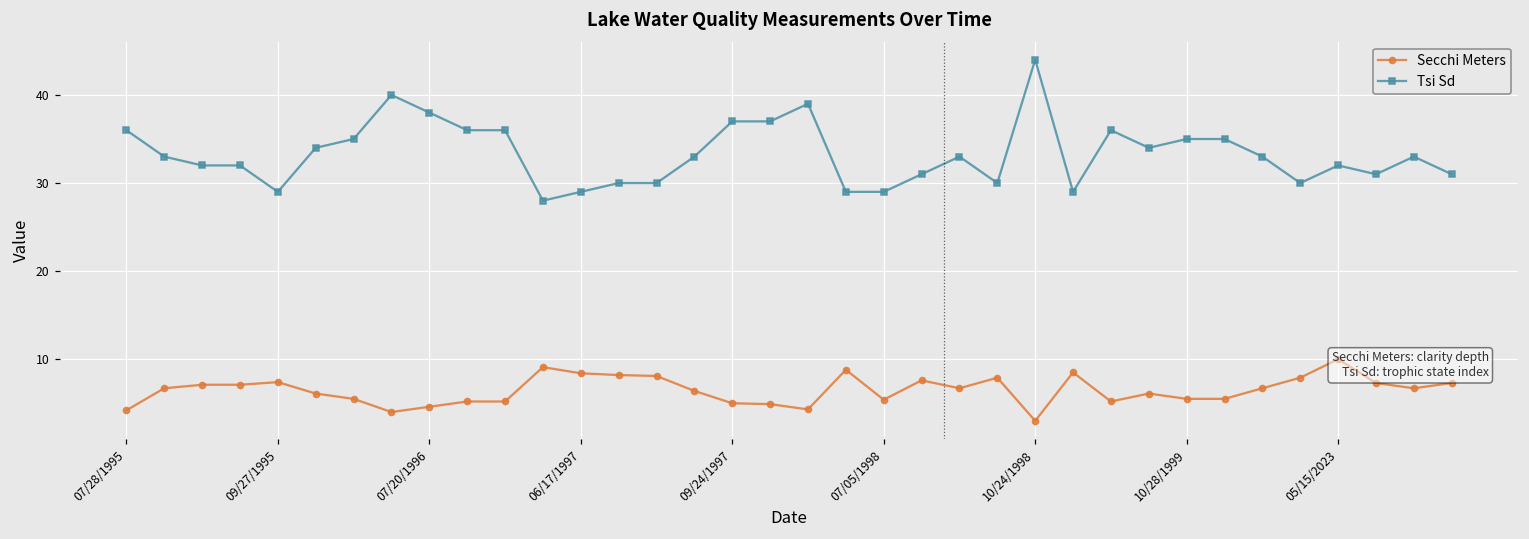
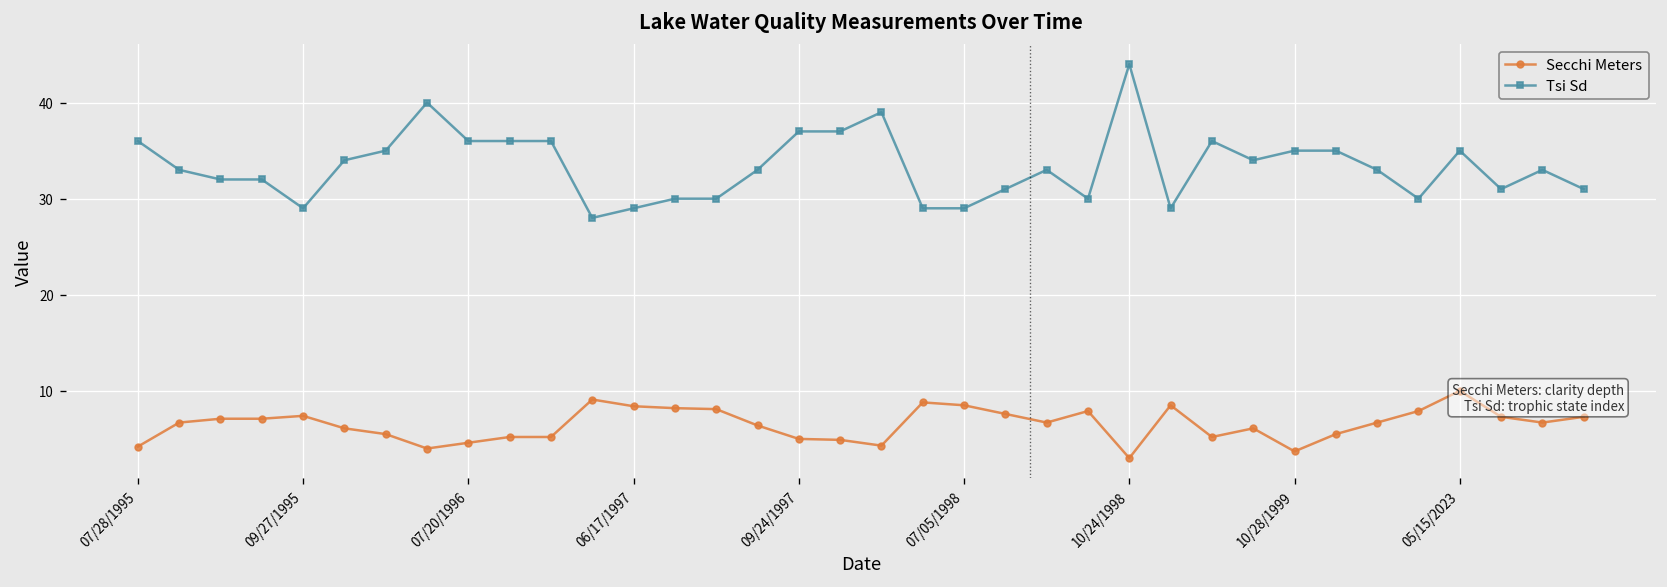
  {
    "Secchi Meters": {
      "07/28/1995": 4,
      "09/27/1995": 7,
      "07/20/1996": 5,
      "06/17/1997": 8,
      "09/24/1997": 5,
-     "07/05/1998": 5,
+     "07/05/1998": 9,
      "10/24/1998": 3,
-     "10/28/1999": 6
+     "10/28/1999": 4
    },
    "Tsi Sd": {
      "07/28/1995": 36,
      "09/27/1995": 29,
-     "07/20/1996": 38,
+     "07/20/1996": 36,
      "06/17/1997": 29,
      "09/24/1997": 37,
      "07/05/1998": 29,
      "10/24/1998": 44,
      "10/28/1999": 35,
-     "05/15/2023": 32
+     "05/15/2023": 35
    }
  }
